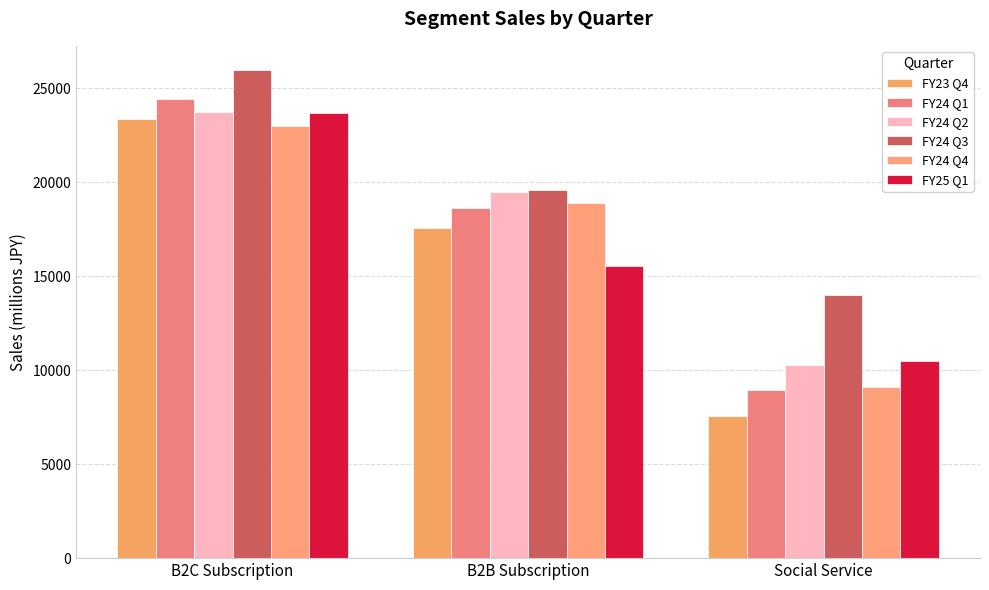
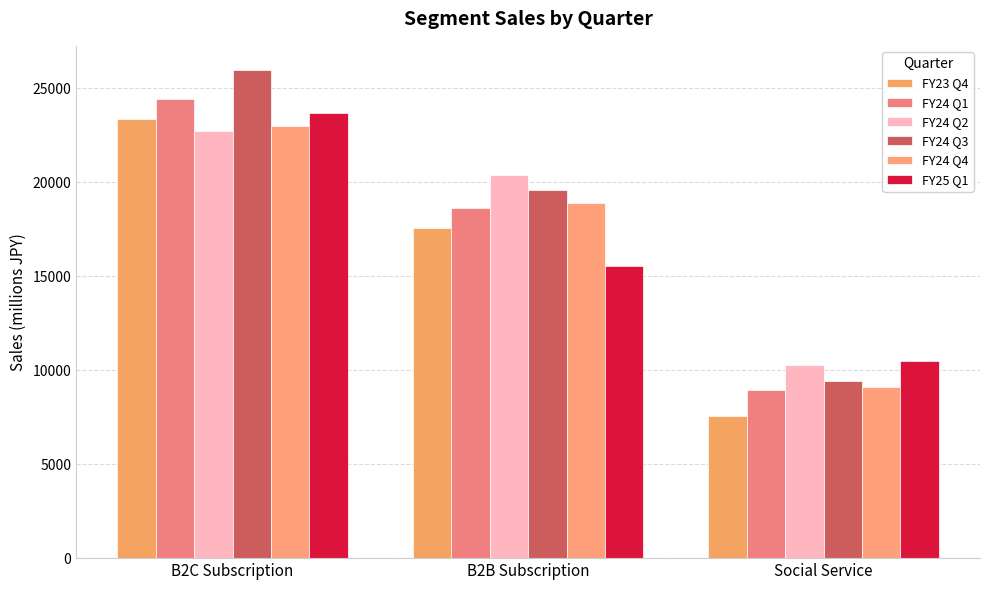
  {
    "FY24 Q2": {
-     "B2C Subscription": 23700,
-     "B2B Subscription": 19500,
+     "B2C Subscription": 22800,
+     "B2B Subscription": 20400,
      "Social Service": 10300
    },
    "FY24 Q3": {
      "B2C Subscription": 26000,
      "B2B Subscription": 19600,
-     "Social Service": 14000
+     "Social Service": 9400
    },
    "FY25 Q1": {
      "B2C Subscription": 23700,
      "B2B Subscription": 15600,
      "Social Service": 10500
    }
  }
